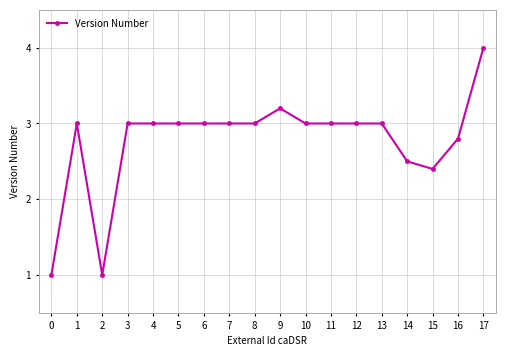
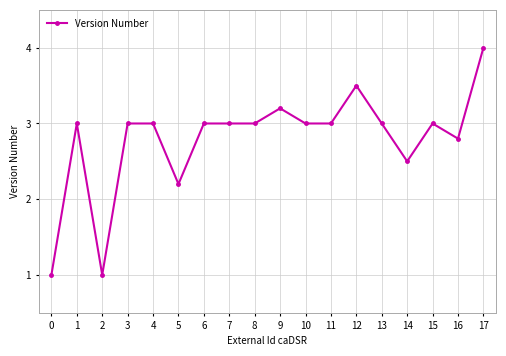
  {
    "0": 1.0,
    "1": 3.0,
    "2": 1.0,
    "3": 3.0,
    "4": 3.0,
-   "5": 3.0,
+   "5": 2.2,
    "6": 3.0,
    "7": 3.0,
    "8": 3.0,
    "9": 3.2,
    "10": 3.0,
    "11": 3.0,
-   "12": 3.0,
+   "12": 3.5,
    "13": 3.0,
    "14": 2.5,
-   "15": 2.4,
+   "15": 3.0,
    "16": 2.8,
    "17": 4.0
  }
